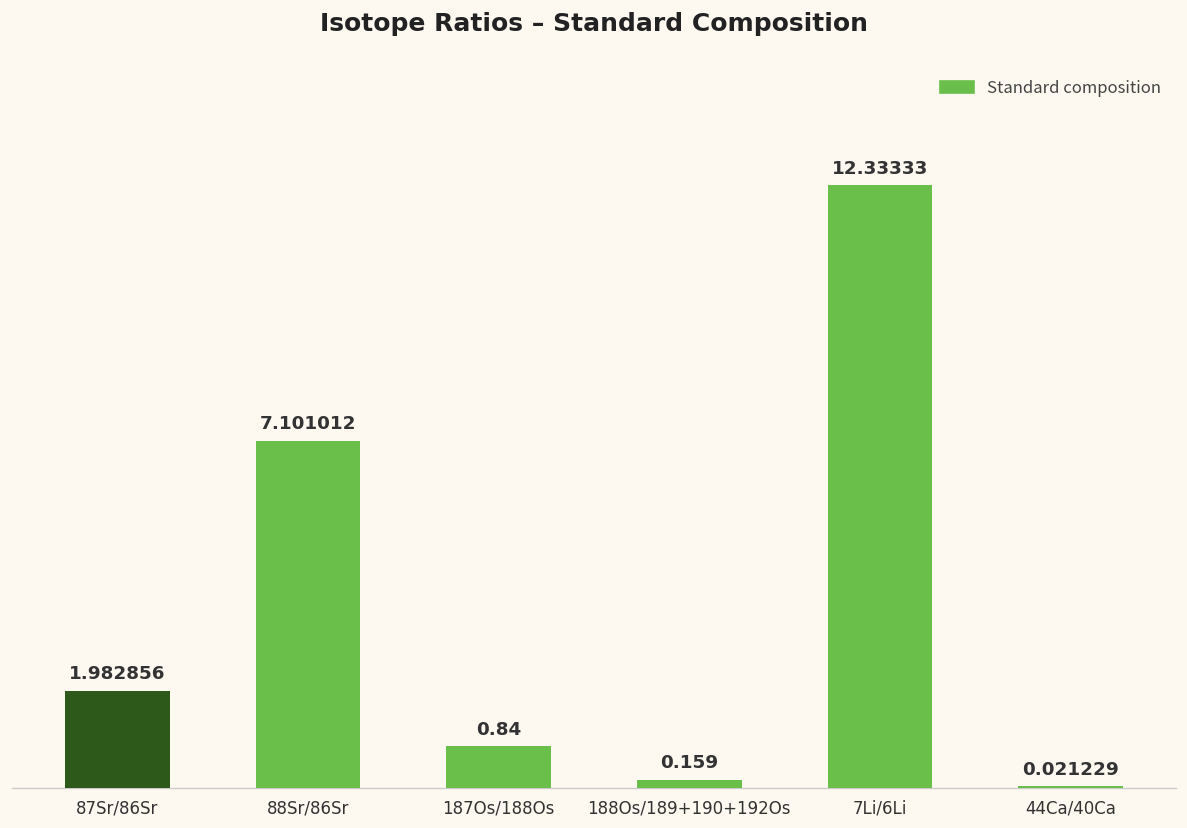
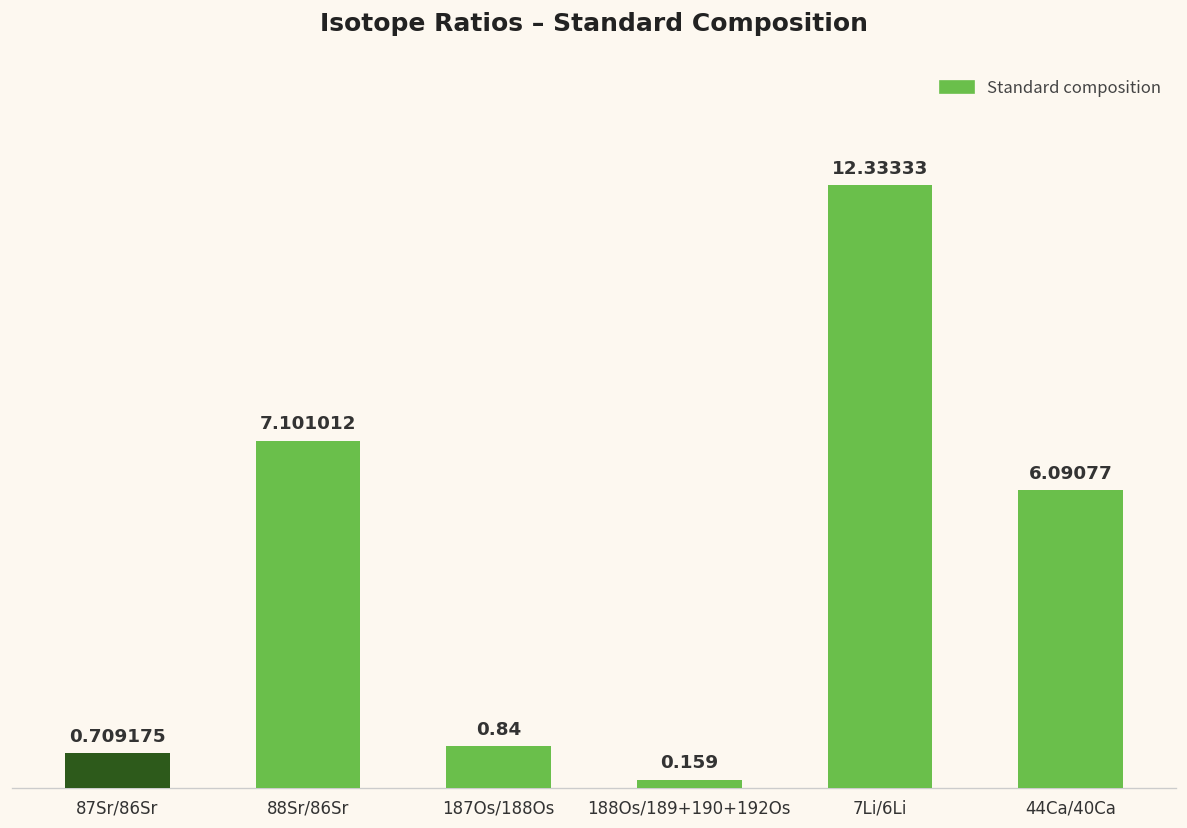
  {
-   "87Sr/86Sr": 1.982856,
+   "87Sr/86Sr": 0.709175,
    "88Sr/86Sr": 7.101012,
    "187Os/188Os": 0.84,
    "188Os/189+190+192Os": 0.159,
    "7Li/6Li": 12.33333,
-   "44Ca/40Ca": 0.021229
+   "44Ca/40Ca": 6.09077
  }
